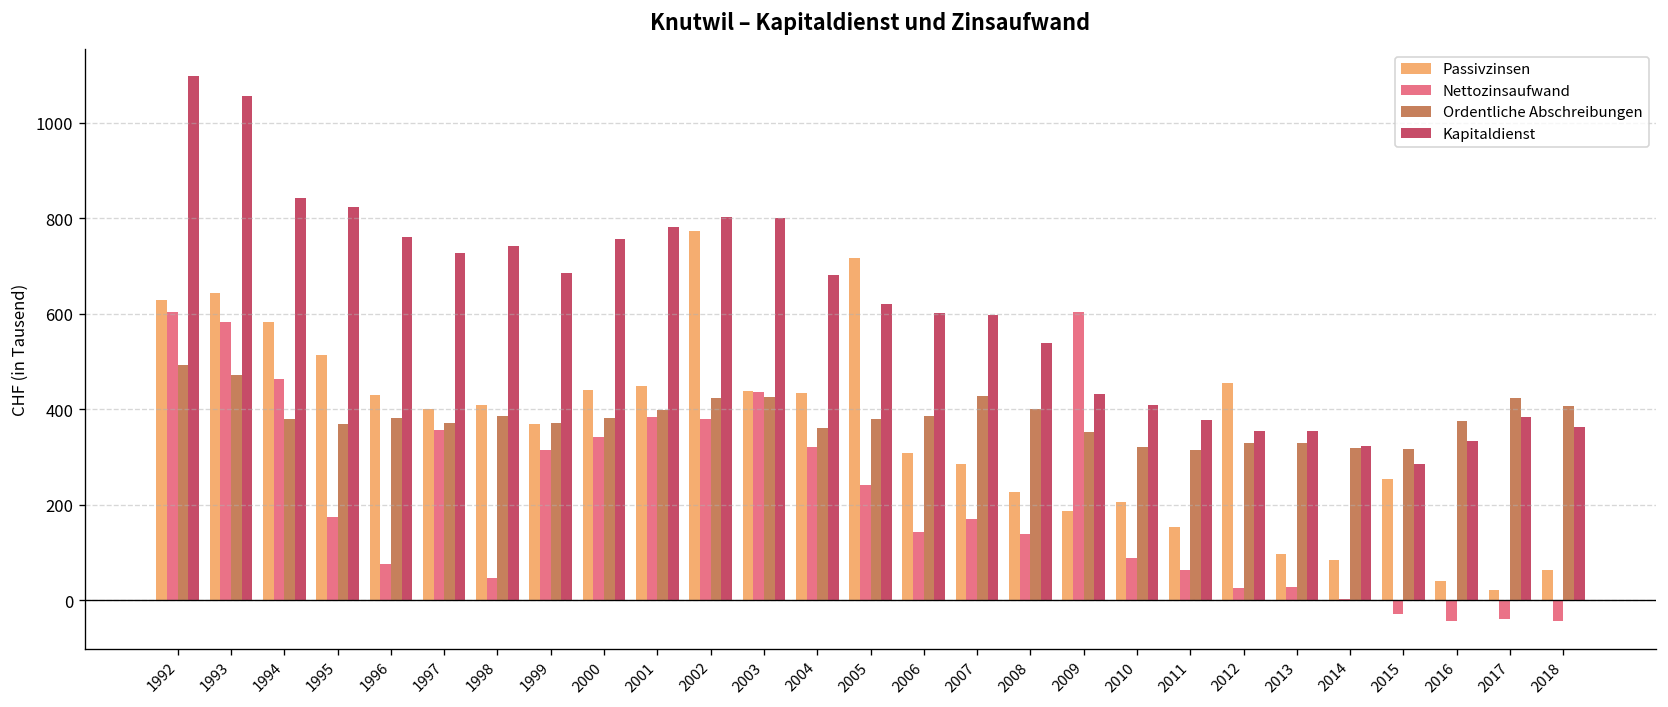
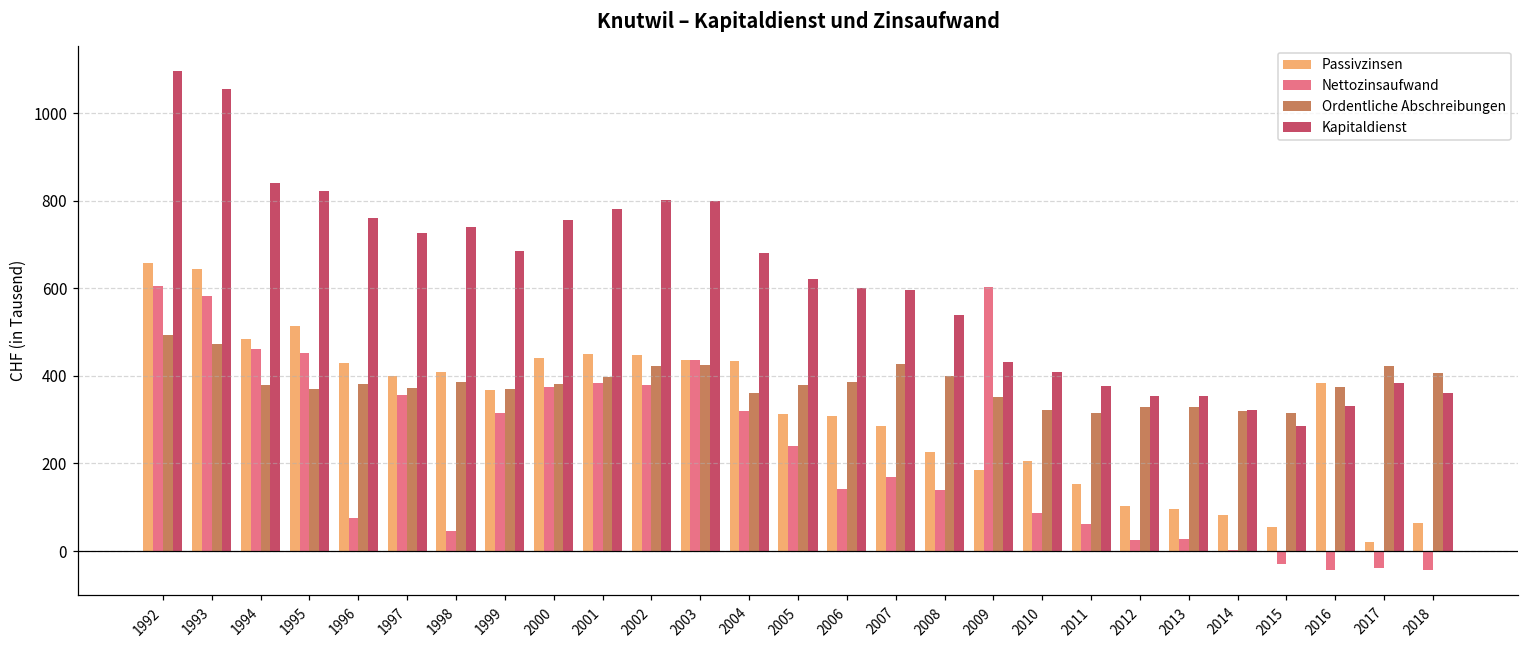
  {
    "Passivzinsen": {
-     "1992": 630,
+     "1992": 660,
      "1993": 640,
-     "1994": 580,
+     "1994": 480,
      "1995": 510,
      "1996": 430,
      "1997": 400,
      "1998": 410,
      "1999": 370,
      "2000": 440,
      "2001": 450,
-     "2002": 770,
+     "2002": 450,
      "2003": 440,
      "2004": 430,
-     "2005": 720,
+     "2005": 310,
      "2006": 310,
      "2007": 290,
      "2008": 230,
      "2009": 190,
      "2010": 210,
      "2011": 150,
-     "2012": 450,
+     "2012": 100,
      "2013": 100,
      "2014": 80,
-     "2015": 250,
-     "2016": 40,
+     "2015": 50,
+     "2016": 380,
      "2017": 20,
      "2018": 60
    },
    "Nettozinsaufwand": {
      "1992": 600,
      "1993": 580,
      "1994": 460,
-     "1995": 170,
+     "1995": 450,
      "1996": 80,
      "1997": 360,
      "1998": 50,
      "1999": 320,
-     "2000": 340,
+     "2000": 380,
      "2001": 380,
      "2002": 380,
      "2003": 440,
      "2004": 320,
      "2005": 240,
      "2006": 140,
      "2007": 170,
      "2008": 140,
      "2009": 600,
      "2010": 90,
      "2011": 60,
      "2012": 30,
      "2013": 30,
      "2015": -30,
      "2016": -40,
      "2017": -40,
      "2018": -40
    }
  }
